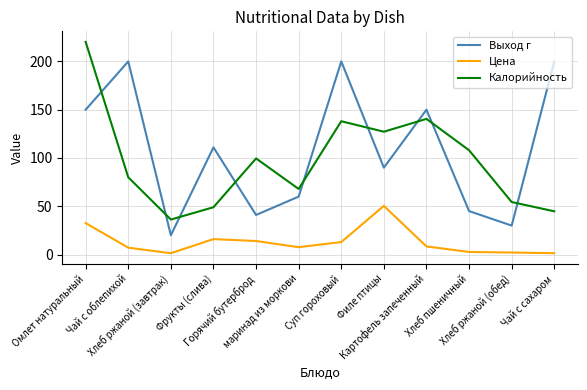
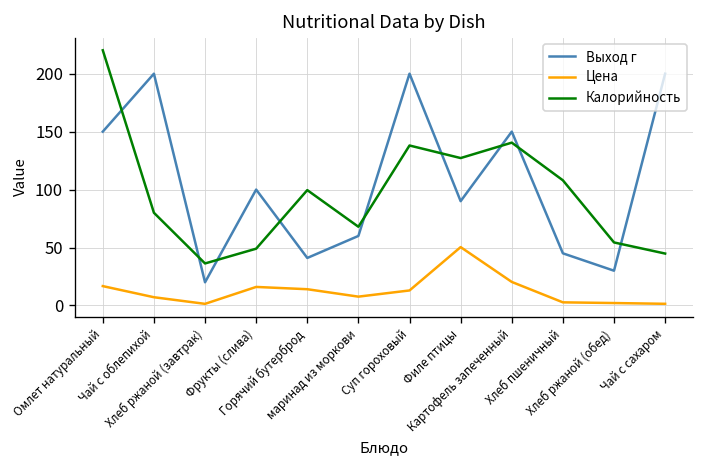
  {
    "Выход г": {
      "Омлет натуральный": 150,
      "Чай с облепихой": 200,
      "Хлеб ржаной (завтрак)": 20,
-     "Фрукты (слива)": 110,
+     "Фрукты (слива)": 100,
      "Горячий бутерброд": 40,
      "маринад из моркови": 60,
      "Суп гороховый": 200,
      "Филе птицы": 90,
      "Картофель запеченный": 150,
      "Хлеб пшеничный": 50,
      "Хлеб ржаной (обед)": 30
    },
    "Цена": {
-     "Омлет натуральный": 30,
+     "Омлет натуральный": 20,
      "Чай с облепихой": 10,
      "Хлеб ржаной (завтрак)": 0,
      "Фрукты (слива)": 20,
      "Горячий бутерброд": 10,
      "маринад из моркови": 10,
      "Суп гороховый": 10,
      "Филе птицы": 50,
-     "Картофель запеченный": 10,
+     "Картофель запеченный": 20,
      "Хлеб пшеничный": 0,
      "Хлеб ржаной (обед)": 0,
      "Чай с сахаром": 0
    },
    "Калорийность": {
      "Омлет натуральный": 220,
      "Чай с облепихой": 80,
      "Хлеб ржаной (завтрак)": 40,
      "Фрукты (слива)": 50,
      "Горячий бутерброд": 100,
      "маринад из моркови": 70,
      "Суп гороховый": 140,
      "Филе птицы": 130,
      "Картофель запеченный": 140,
      "Хлеб пшеничный": 110,
      "Хлеб ржаной (обед)": 50,
      "Чай с сахаром": 40
    }
  }
